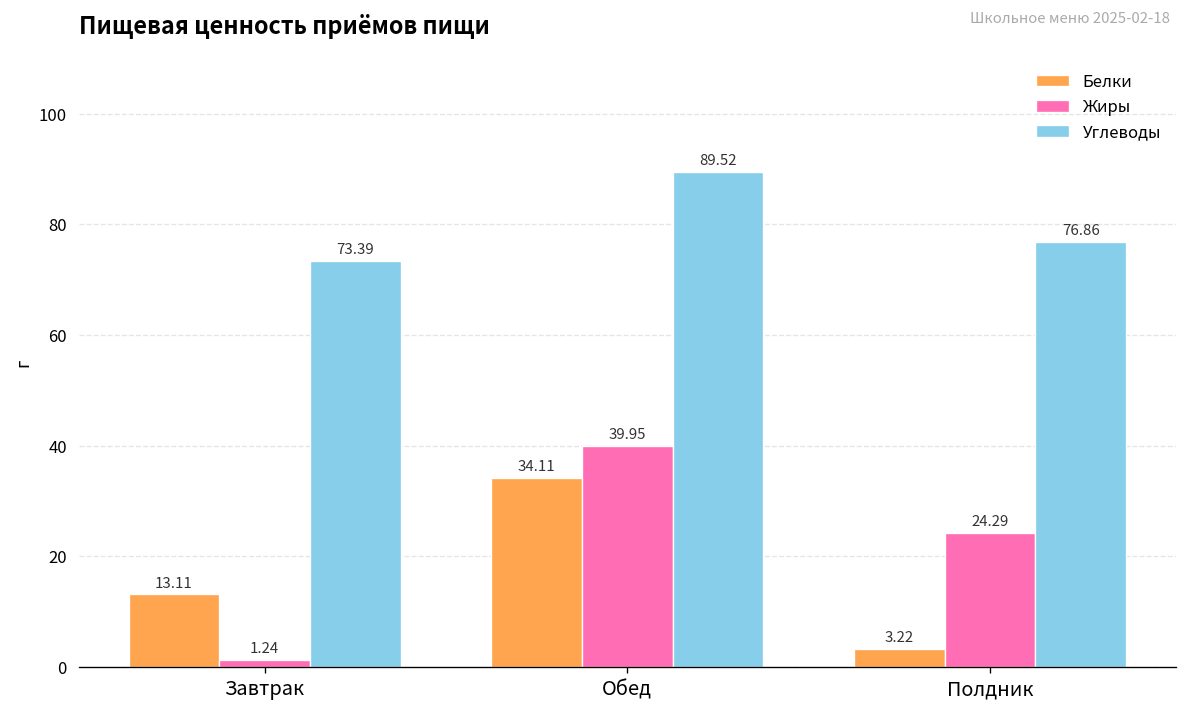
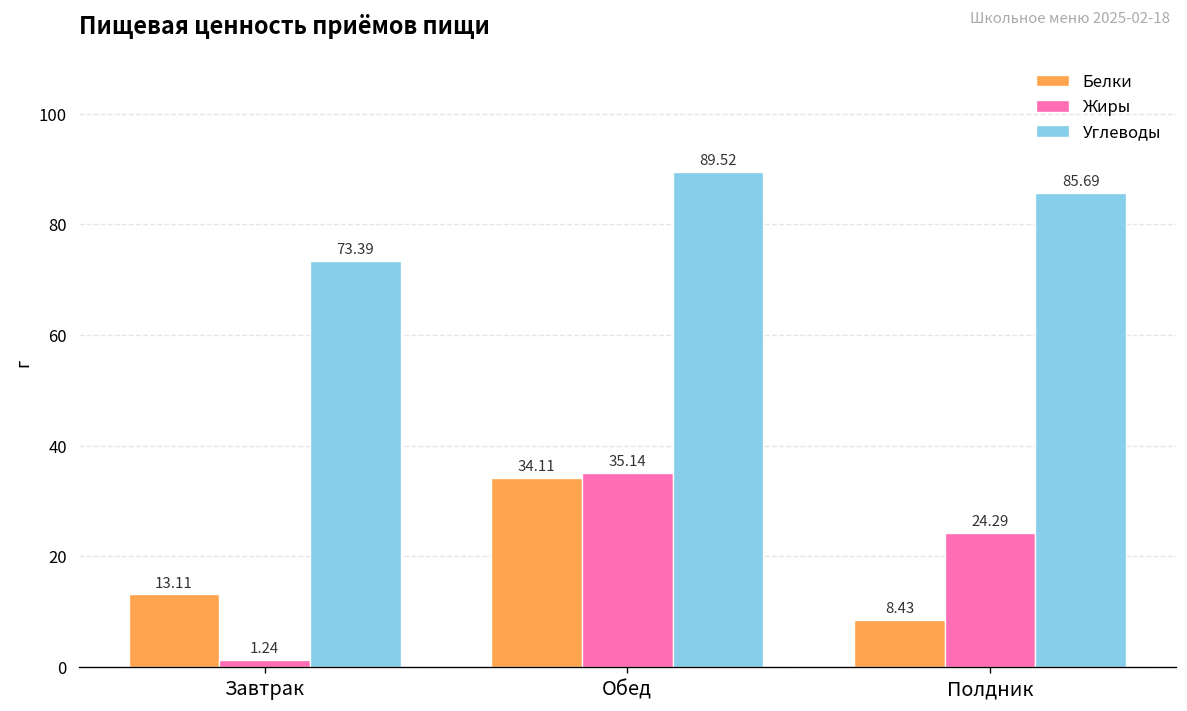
  {
    "Белки": {
      "Завтрак": 13.11,
      "Обед": 34.11,
-     "Полдник": 3.22
+     "Полдник": 8.43
    },
    "Жиры": {
      "Завтрак": 1.24,
-     "Обед": 39.95,
+     "Обед": 35.14,
      "Полдник": 24.29
    },
    "Углеводы": {
      "Завтрак": 73.39,
      "Обед": 89.52,
-     "Полдник": 76.86
+     "Полдник": 85.69
    }
  }
